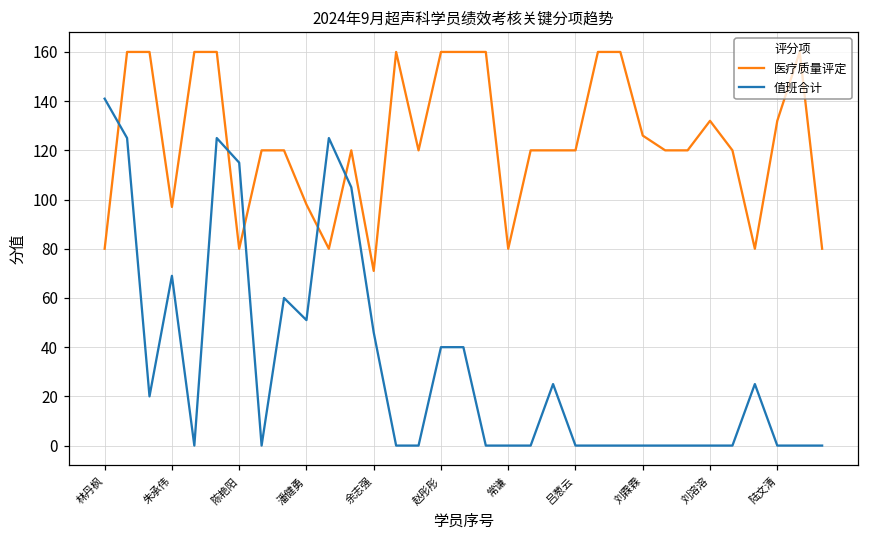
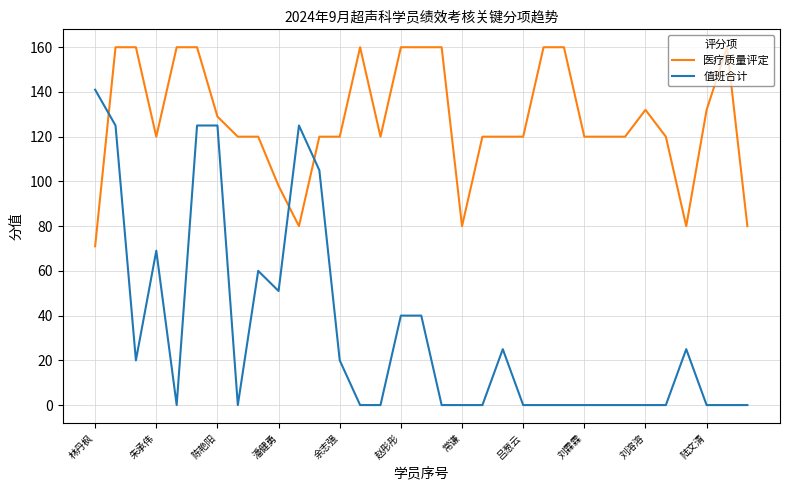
  {
    "医疗质量评定": {
-     "林丹枫": 80,
-     "朱承伟": 97,
-     "陈艳阳": 80,
+     "林丹枫": 71,
+     "朱承伟": 120,
+     "陈艳阳": 129,
      "潘健勇": 98,
-     "余志强": 71,
+     "余志强": 120,
      "赵彤彤": 160,
      "常谦": 80,
      "吕葱云": 120,
-     "刘霖霖": 126,
+     "刘霖霖": 120,
      "刘溶溶": 132,
      "陆文清": 132
    },
    "值班合计": {
      "林丹枫": 141,
      "朱承伟": 69,
-     "陈艳阳": 115,
+     "陈艳阳": 125,
      "潘健勇": 51,
-     "余志强": 46,
+     "余志强": 20,
      "赵彤彤": 40,
      "常谦": 0,
      "吕葱云": 0,
      "刘霖霖": 0,
      "刘溶溶": 0,
      "陆文清": 0
    }
  }
